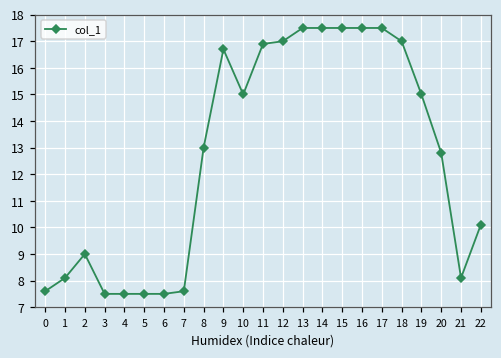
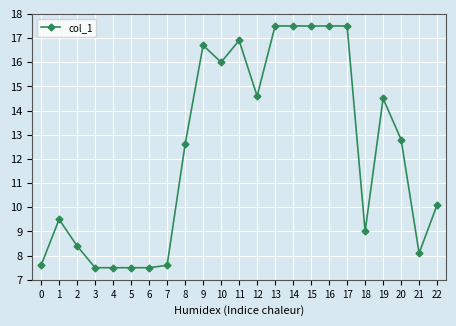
  {
    "0": 7.6,
-   "1": 8.1,
-   "2": 9.0,
+   "1": 9.5,
+   "2": 8.4,
    "3": 7.5,
    "4": 7.5,
    "5": 7.5,
    "6": 7.5,
    "7": 7.6,
-   "8": 13.0,
+   "8": 12.6,
    "9": 16.7,
-   "10": 15,
+   "10": 16,
    "11": 16.9,
-   "12": 17.0,
+   "12": 14.6,
    "13": 17.5,
    "14": 17.5,
    "15": 17.5,
    "16": 17.5,
    "17": 17.5,
-   "18": 17,
-   "19": 15.0,
+   "18": 9,
+   "19": 14.5,
    "20": 12.8,
    "21": 8.1,
    "22": 10.1
  }
